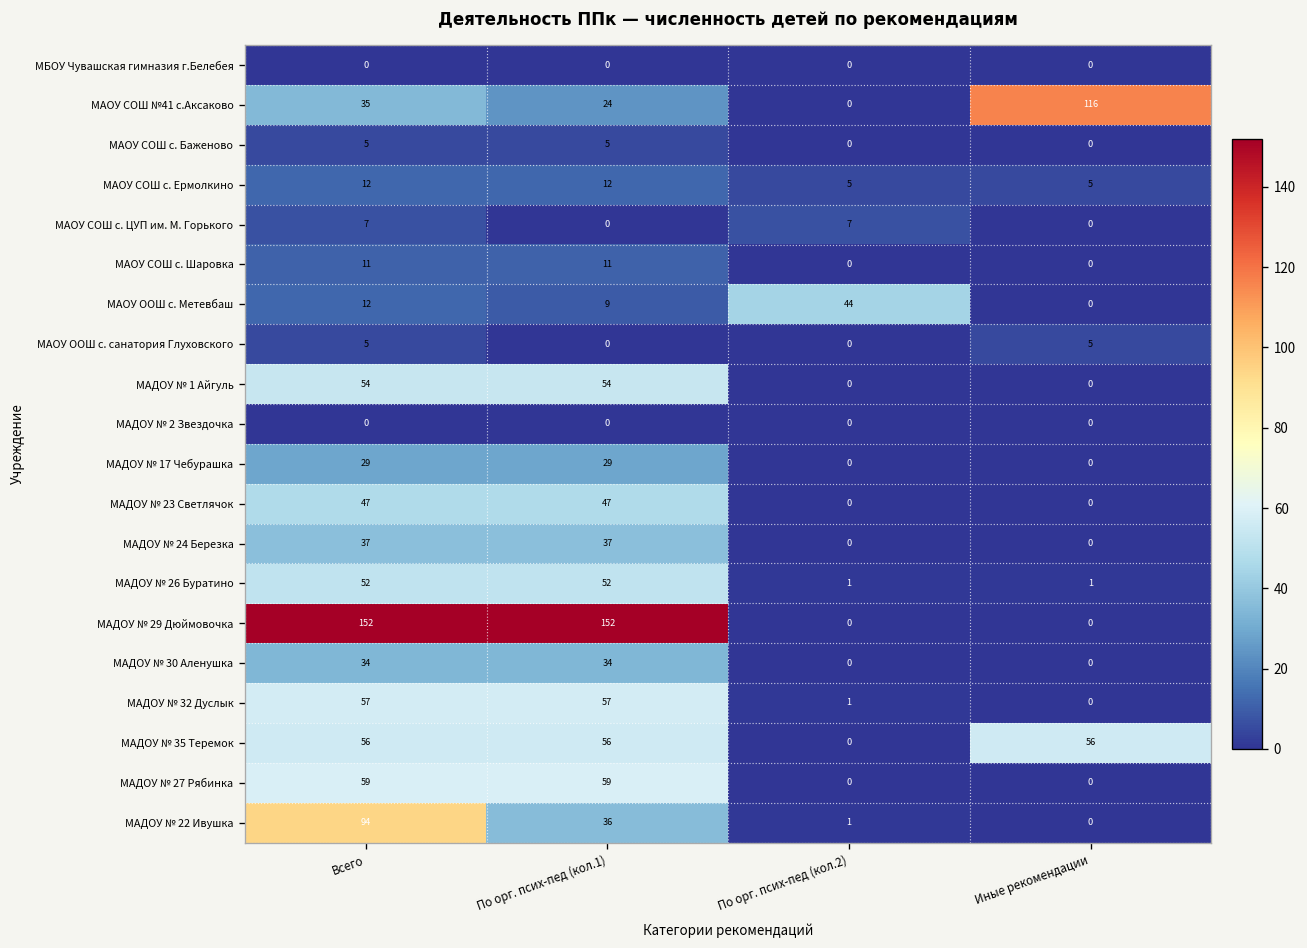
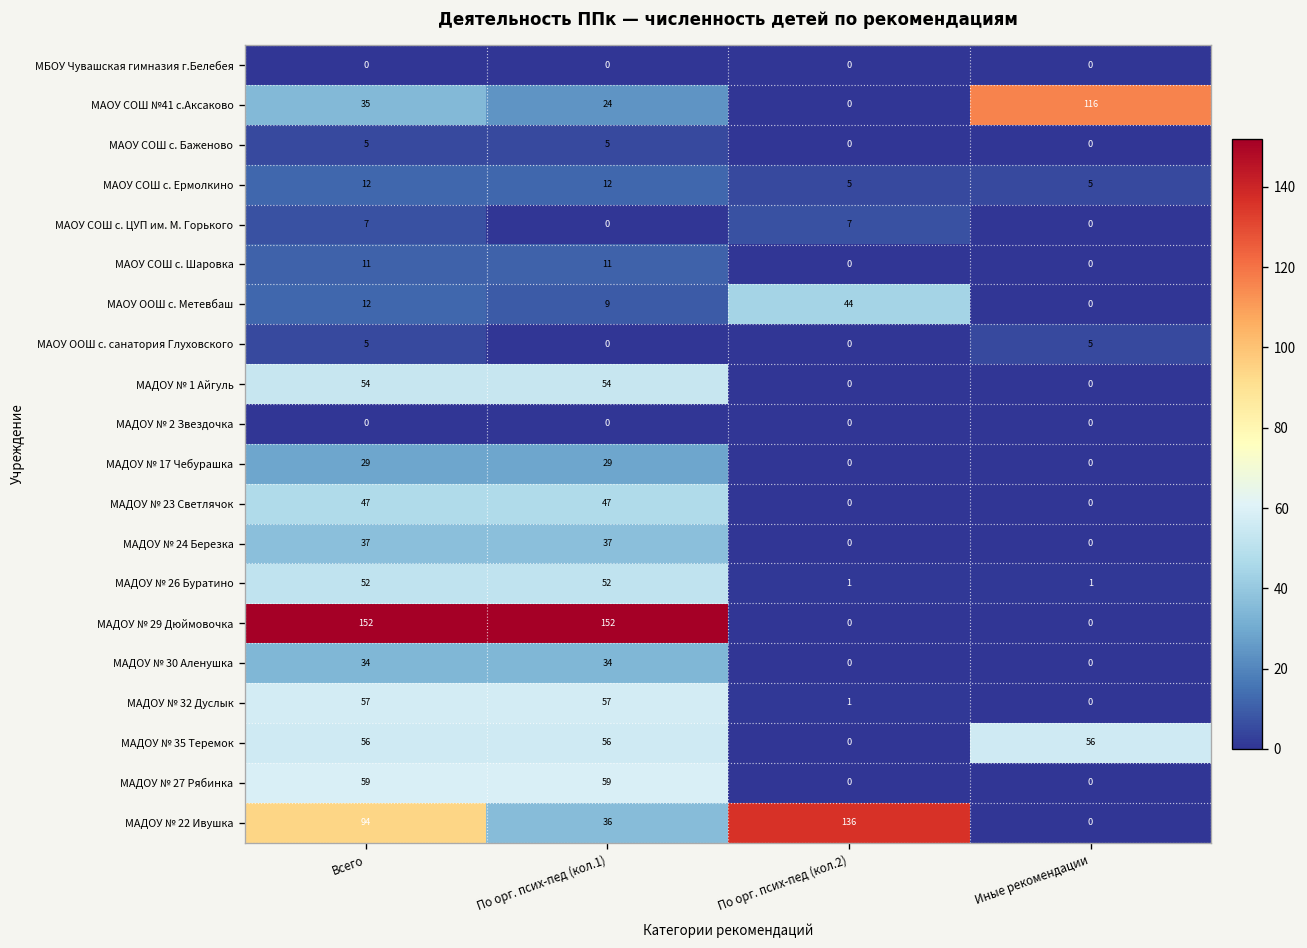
  {
    "МБОУ Чувашская гимназия г.Белебея": {
      "Всего": 0,
      "По орг. псих-пед (кол.1)": 0,
      "По орг. псих-пед (кол.2)": 0,
      "Иные рекомендации": 0
    },
    "МАОУ СОШ №41 с.Аксаково": {
      "Всего": 35,
      "По орг. псих-пед (кол.1)": 24,
      "По орг. псих-пед (кол.2)": 0,
      "Иные рекомендации": 116
    },
    "МАОУ СОШ с. Баженово": {
      "Всего": 5,
      "По орг. псих-пед (кол.1)": 5,
      "По орг. псих-пед (кол.2)": 0,
      "Иные рекомендации": 0
    },
    "МАОУ СОШ с. Ермолкино": {
      "Всего": 12,
      "По орг. псих-пед (кол.1)": 12,
      "По орг. псих-пед (кол.2)": 5,
      "Иные рекомендации": 5
    },
    "МАОУ СОШ с. ЦУП им. М. Горького": {
      "Всего": 7,
      "По орг. псих-пед (кол.1)": 0,
      "По орг. псих-пед (кол.2)": 7,
      "Иные рекомендации": 0
    },
    "МАОУ СОШ с. Шаровка": {
      "Всего": 11,
      "По орг. псих-пед (кол.1)": 11,
      "По орг. псих-пед (кол.2)": 0,
      "Иные рекомендации": 0
    },
    "МАОУ ООШ с. Метевбаш": {
      "Всего": 12,
      "По орг. псих-пед (кол.1)": 9,
      "По орг. псих-пед (кол.2)": 44,
      "Иные рекомендации": 0
    },
    "МАОУ ООШ с. санатория Глуховского": {
      "Всего": 5,
      "По орг. псих-пед (кол.1)": 0,
      "По орг. псих-пед (кол.2)": 0,
      "Иные рекомендации": 5
    },
    "МАДОУ № 1 Айгуль": {
      "Всего": 54,
      "По орг. псих-пед (кол.1)": 54,
      "По орг. псих-пед (кол.2)": 0,
      "Иные рекомендации": 0
    },
    "МАДОУ № 2 Звездочка": {
      "Всего": 0,
      "По орг. псих-пед (кол.1)": 0,
      "По орг. псих-пед (кол.2)": 0,
      "Иные рекомендации": 0
    },
    "МАДОУ № 17 Чебурашка": {
      "Всего": 29,
      "По орг. псих-пед (кол.1)": 29,
      "По орг. псих-пед (кол.2)": 0,
      "Иные рекомендации": 0
    },
    "МАДОУ № 23 Светлячок": {
      "Всего": 47,
      "По орг. псих-пед (кол.1)": 47,
      "По орг. псих-пед (кол.2)": 0,
      "Иные рекомендации": 0
    },
    "МАДОУ № 24 Березка": {
      "Всего": 37,
      "По орг. псих-пед (кол.1)": 37,
      "По орг. псих-пед (кол.2)": 0,
      "Иные рекомендации": 0
    },
    "МАДОУ № 26 Буратино": {
      "Всего": 52,
      "По орг. псих-пед (кол.1)": 52,
      "По орг. псих-пед (кол.2)": 1,
      "Иные рекомендации": 1
    },
    "МАДОУ № 29 Дюймовочка": {
      "Всего": 152,
      "По орг. псих-пед (кол.1)": 152,
      "По орг. псих-пед (кол.2)": 0,
      "Иные рекомендации": 0
    },
    "МАДОУ № 30 Аленушка": {
      "Всего": 34,
      "По орг. псих-пед (кол.1)": 34,
      "По орг. псих-пед (кол.2)": 0,
      "Иные рекомендации": 0
    },
    "МАДОУ № 32 Дуслык": {
      "Всего": 57,
      "По орг. псих-пед (кол.1)": 57,
      "По орг. псих-пед (кол.2)": 1,
      "Иные рекомендации": 0
    },
    "МАДОУ № 35 Теремок": {
      "Всего": 56,
      "По орг. псих-пед (кол.1)": 56,
      "По орг. псих-пед (кол.2)": 0,
      "Иные рекомендации": 56
    },
    "МАДОУ № 27 Рябинка": {
      "Всего": 59,
      "По орг. псих-пед (кол.1)": 59,
      "По орг. псих-пед (кол.2)": 0,
      "Иные рекомендации": 0
    },
    "МАДОУ № 22 Ивушка": {
      "Всего": 94,
      "По орг. псих-пед (кол.1)": 36,
-     "По орг. псих-пед (кол.2)": 1,
+     "По орг. псих-пед (кол.2)": 136,
      "Иные рекомендации": 0
    }
  }
